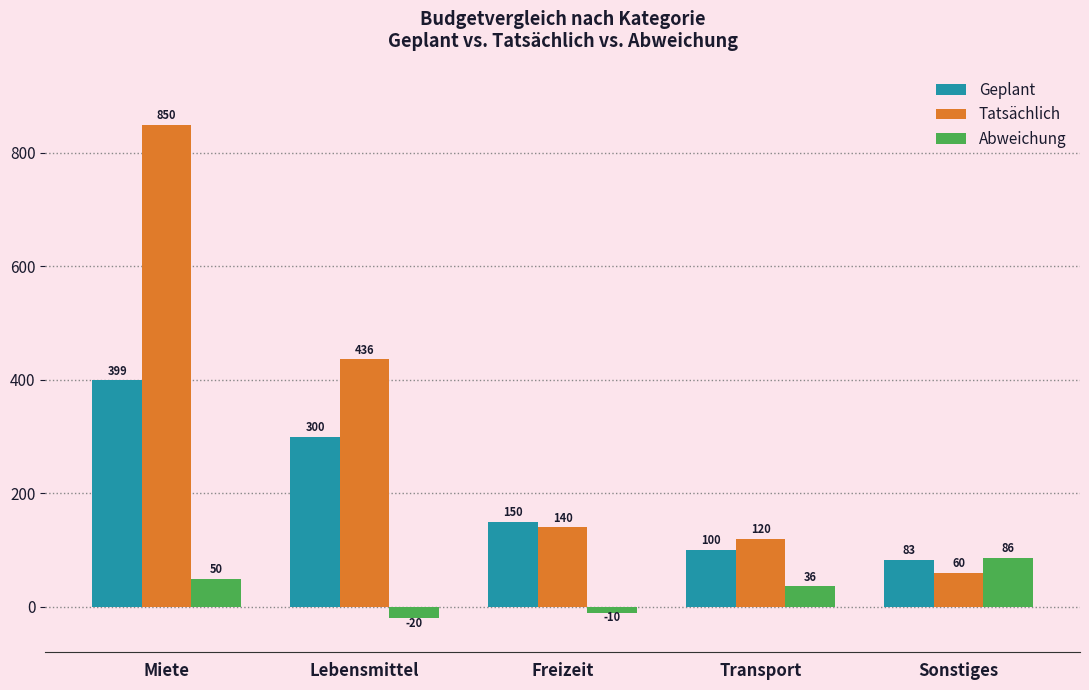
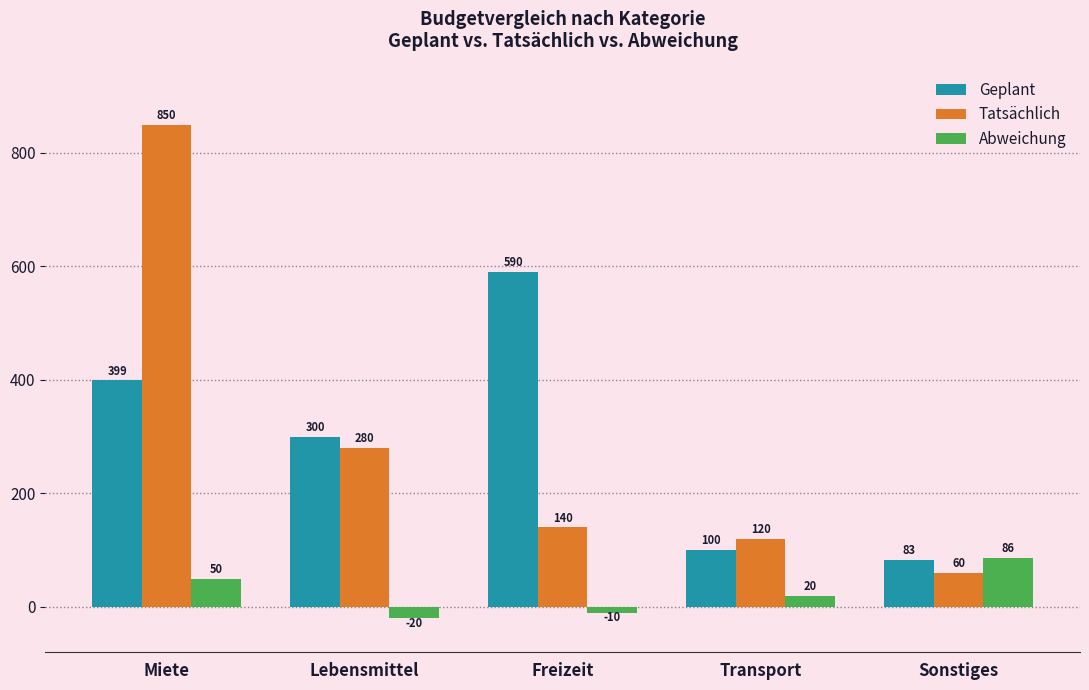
  {
    "Geplant": {
      "Miete": 399,
      "Lebensmittel": 300,
-     "Freizeit": 150,
+     "Freizeit": 590,
      "Transport": 100,
      "Sonstiges": 83
    },
    "Tatsächlich": {
      "Miete": 850,
-     "Lebensmittel": 436,
+     "Lebensmittel": 280,
      "Freizeit": 140,
      "Transport": 120,
      "Sonstiges": 60
    },
    "Abweichung": {
      "Miete": 50,
      "Lebensmittel": -20,
      "Freizeit": -10,
-     "Transport": 36,
+     "Transport": 20,
      "Sonstiges": 86
    }
  }
